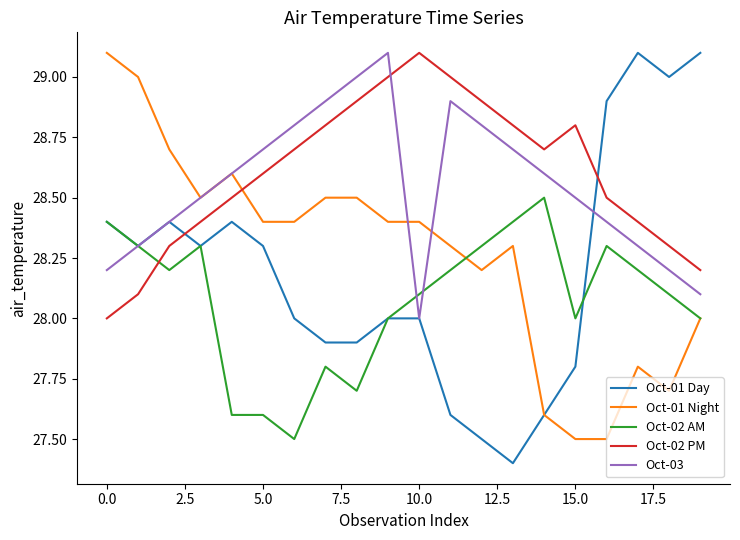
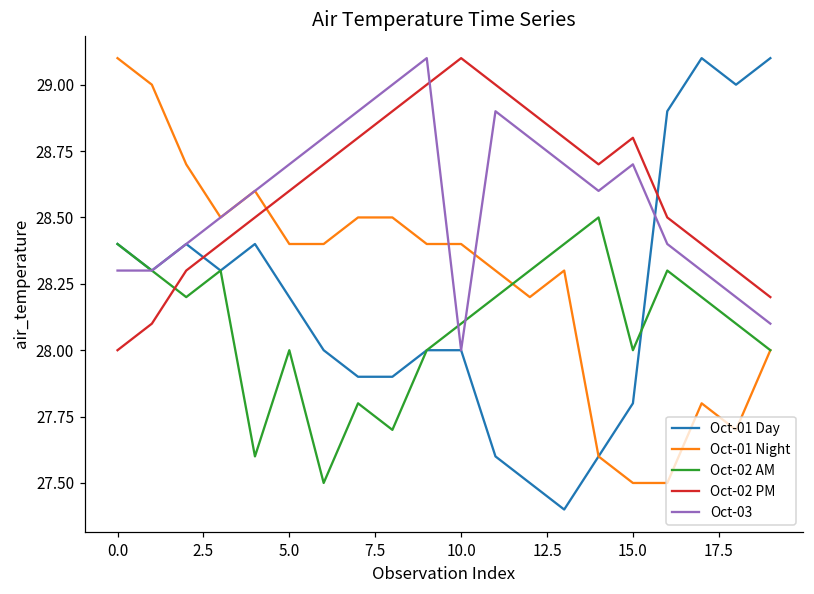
  {
    "Oct-01 Day": {
-     "5.0": 28.3,
+     "5.0": 28.2,
      "15.0": 27.8
    },
    "Oct-01 Night": {
      "0.0": 29.1,
      "5.0": 28.4,
      "10.0": 28.4,
      "15.0": 27.5
    },
    "Oct-02 AM": {
-     "5.0": 27.6,
+     "5.0": 28.0,
      "10.0": 28.1,
      "15.0": 28.0
    },
    "Oct-02 PM": {
      "0.0": 28.0,
      "5.0": 28.6,
      "10.0": 29.1,
      "15.0": 28.8
    },
    "Oct-03": {
-     "0.0": 28.2,
+     "0.0": 28.3,
      "5.0": 28.7,
-     "15.0": 28.5
+     "15.0": 28.7
    }
  }
